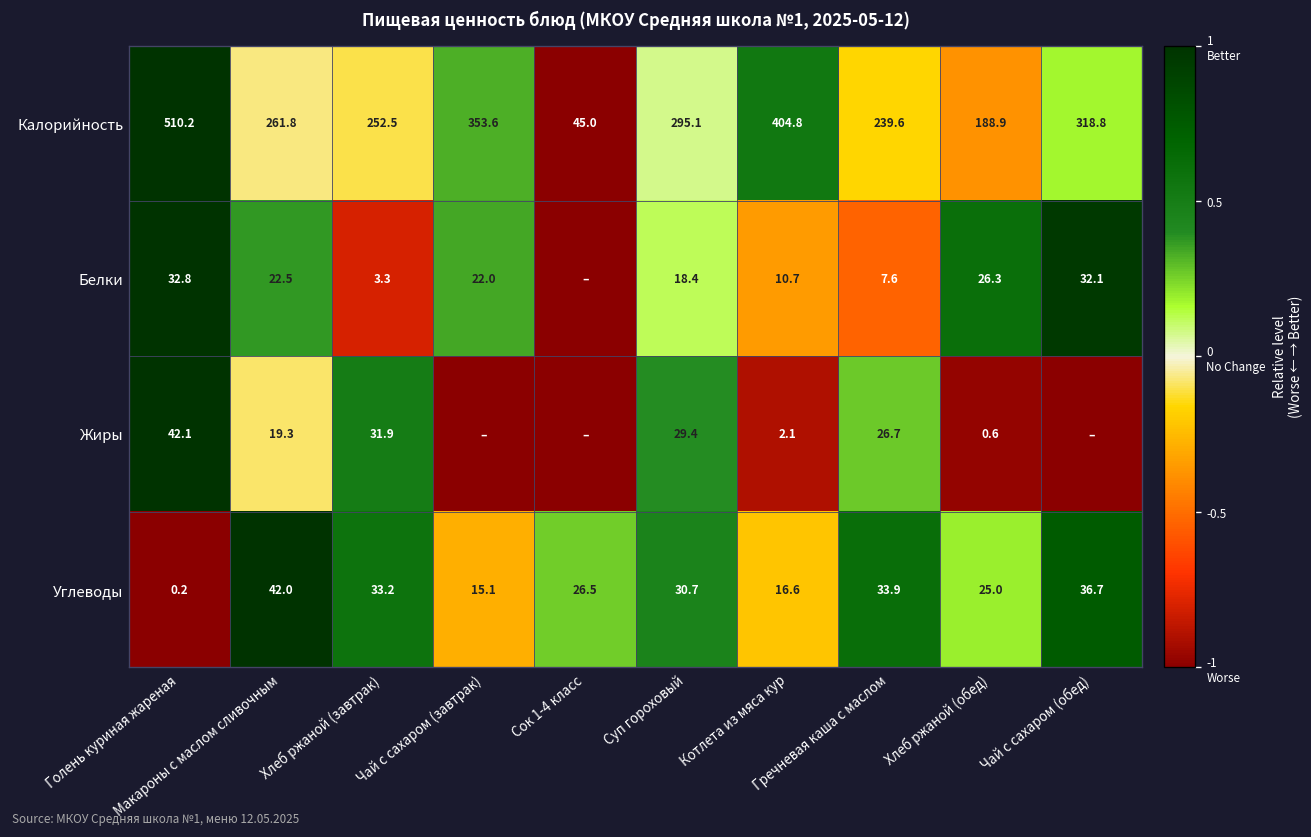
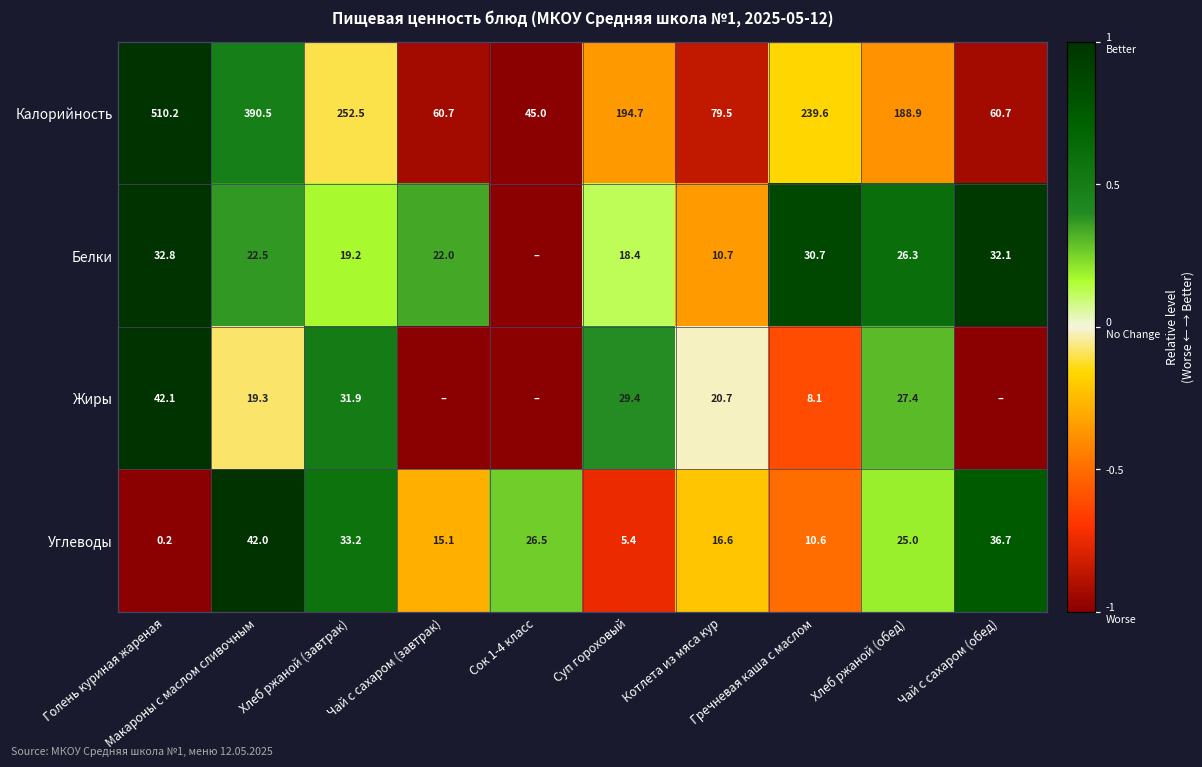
  {
    "Калорийность": {
      "Голень куриная жареная": 510.2,
-     "Макароны с маслом сливочным": 261.8,
+     "Макароны с маслом сливочным": 390.5,
      "Хлеб ржаной (завтрак)": 252.5,
-     "Чай с сахаром (завтрак)": 353.6,
+     "Чай с сахаром (завтрак)": 60.7,
      "Сок 1-4 класс": 45.0,
-     "Суп гороховый": 295.1,
-     "Котлета из мяса кур": 404.8,
+     "Суп гороховый": 194.7,
+     "Котлета из мяса кур": 79.5,
      "Гречневая каша с маслом": 239.6,
      "Хлеб ржаной (обед)": 188.9,
-     "Чай с сахаром (обед)": 318.8
+     "Чай с сахаром (обед)": 60.7
    },
    "Белки": {
      "Голень куриная жареная": 32.8,
      "Макароны с маслом сливочным": 22.5,
-     "Хлеб ржаной (завтрак)": 3.3,
+     "Хлеб ржаной (завтрак)": 19.2,
      "Чай с сахаром (завтрак)": 22.0,
      "Суп гороховый": 18.4,
      "Котлета из мяса кур": 10.7,
-     "Гречневая каша с маслом": 7.6,
+     "Гречневая каша с маслом": 30.7,
      "Хлеб ржаной (обед)": 26.3,
      "Чай с сахаром (обед)": 32.1
    },
    "Жиры": {
      "Голень куриная жареная": 42.1,
      "Макароны с маслом сливочным": 19.3,
      "Хлеб ржаной (завтрак)": 31.9,
      "Суп гороховый": 29.4,
-     "Котлета из мяса кур": 2.1,
-     "Гречневая каша с маслом": 26.7,
-     "Хлеб ржаной (обед)": 0.6
+     "Котлета из мяса кур": 20.7,
+     "Гречневая каша с маслом": 8.1,
+     "Хлеб ржаной (обед)": 27.4
    },
    "Углеводы": {
      "Голень куриная жареная": 0.2,
      "Макароны с маслом сливочным": 42.0,
      "Хлеб ржаной (завтрак)": 33.2,
      "Чай с сахаром (завтрак)": 15.1,
      "Сок 1-4 класс": 26.5,
-     "Суп гороховый": 30.7,
+     "Суп гороховый": 5.4,
      "Котлета из мяса кур": 16.6,
-     "Гречневая каша с маслом": 33.9,
+     "Гречневая каша с маслом": 10.6,
      "Хлеб ржаной (обед)": 25.0,
      "Чай с сахаром (обед)": 36.7
    }
  }
